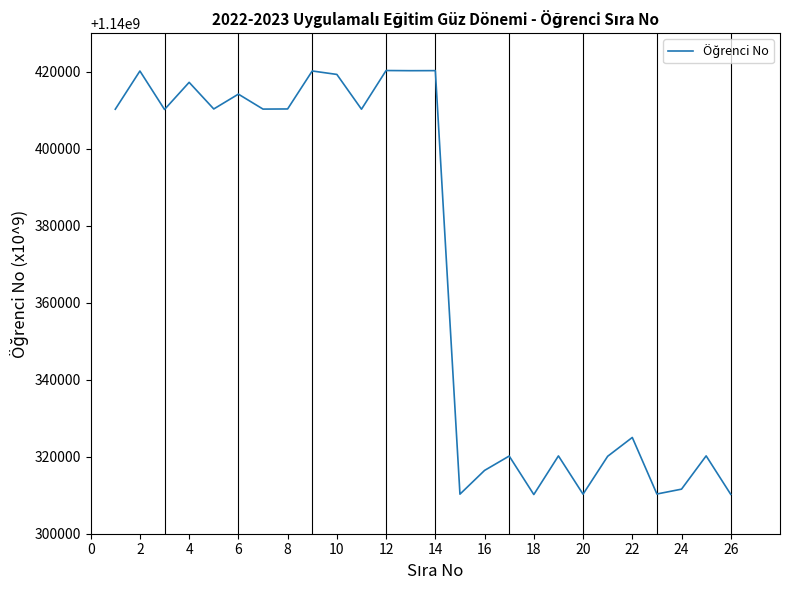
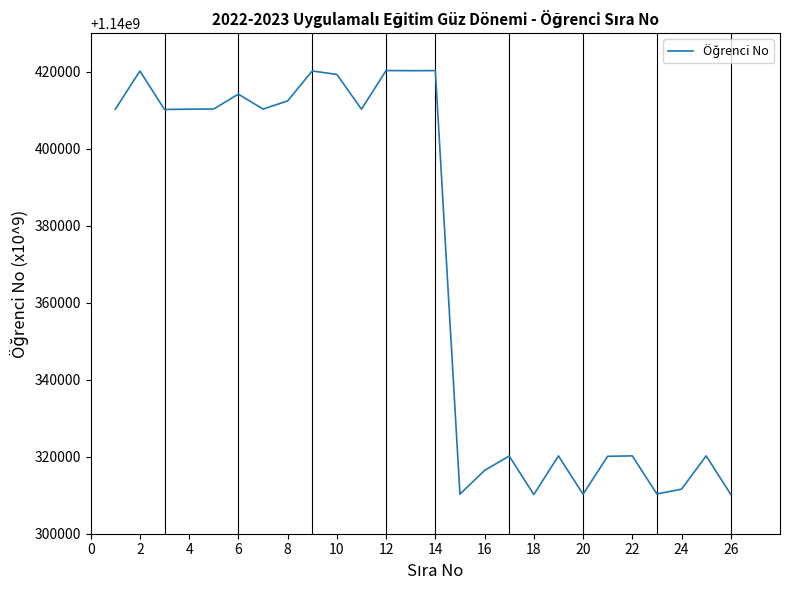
  {
    "2": 1140420000,
-   "4": 1140417000,
+   "4": 1140410000,
    "6": 1140414000,
-   "8": 1140410000,
+   "8": 1140412000,
    "10": 1140419000,
    "12": 1140420000,
    "14": 1140420000,
    "16": 1140316000,
    "18": 1140310000,
    "20": 1140310000,
-   "22": 1140325000,
+   "22": 1140320000,
    "24": 1140312000,
    "26": 1140310000
  }
